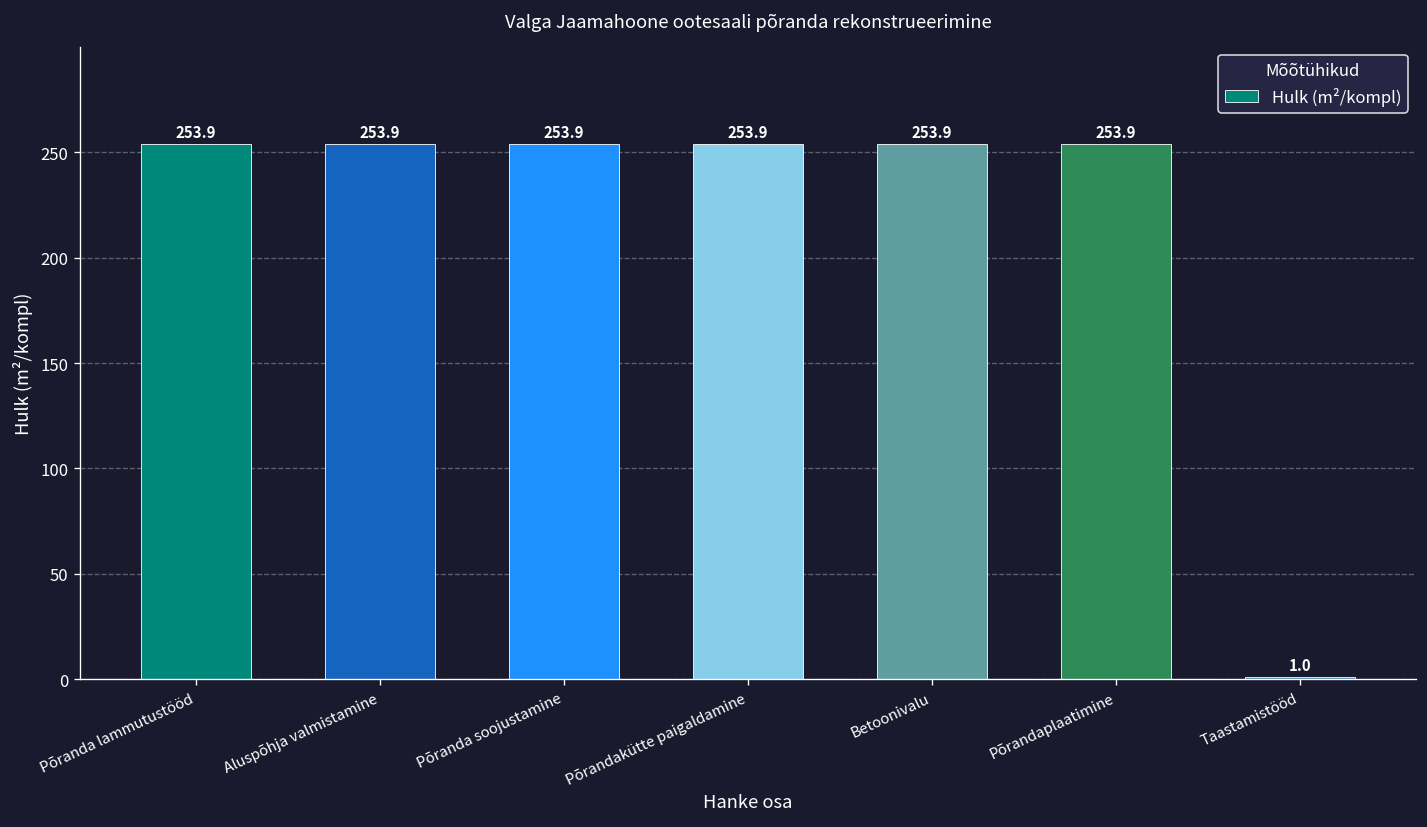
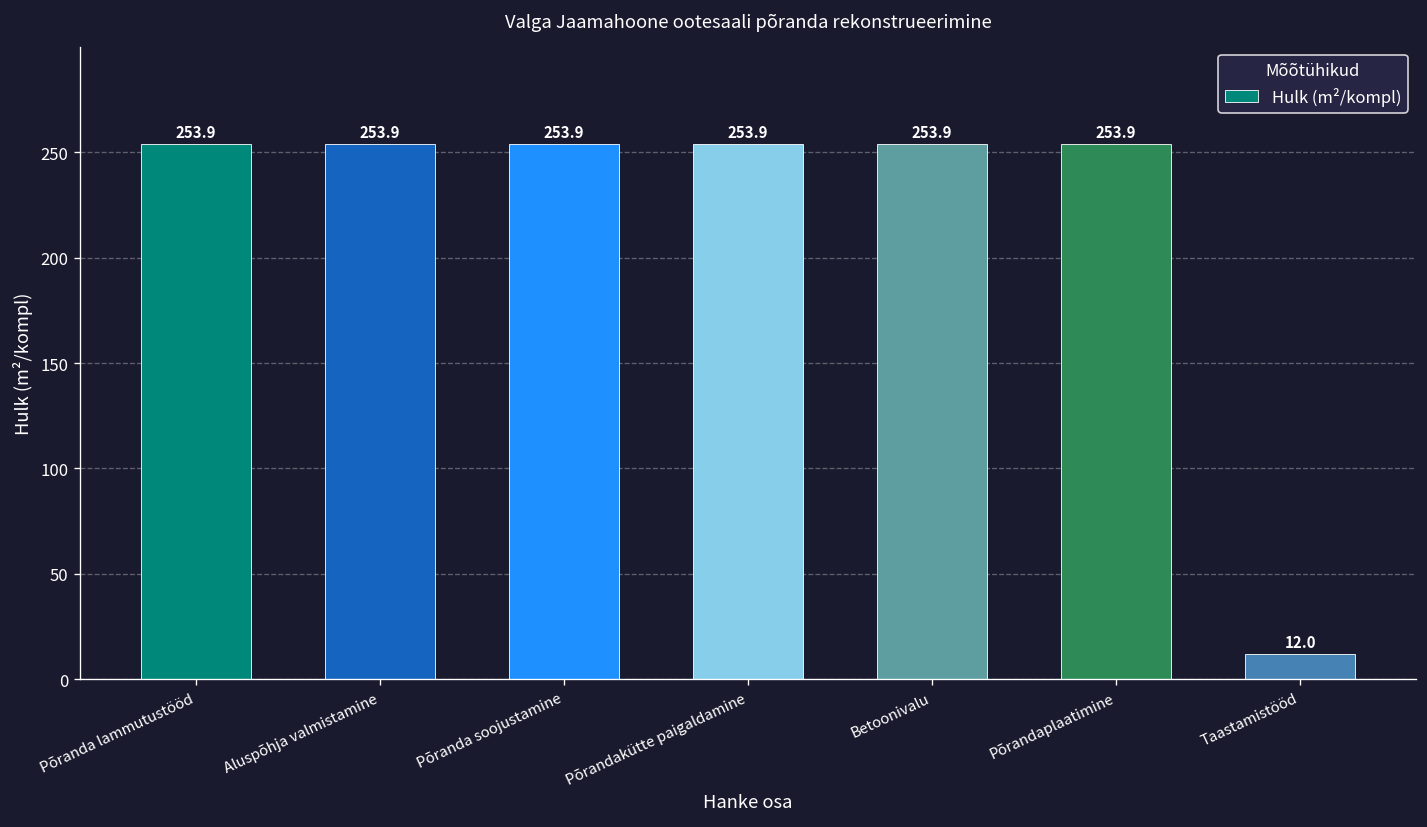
  {
    "Põranda lammutustööd": 253.9,
    "Aluspõhja valmistamine": 253.9,
    "Põranda soojustamine": 253.9,
    "Põrandakütte paigaldamine": 253.9,
    "Betoonivalu": 253.9,
    "Põrandaplaatimine": 253.9,
-   "Taastamistööd": 1.0
+   "Taastamistööd": 12.0
  }
